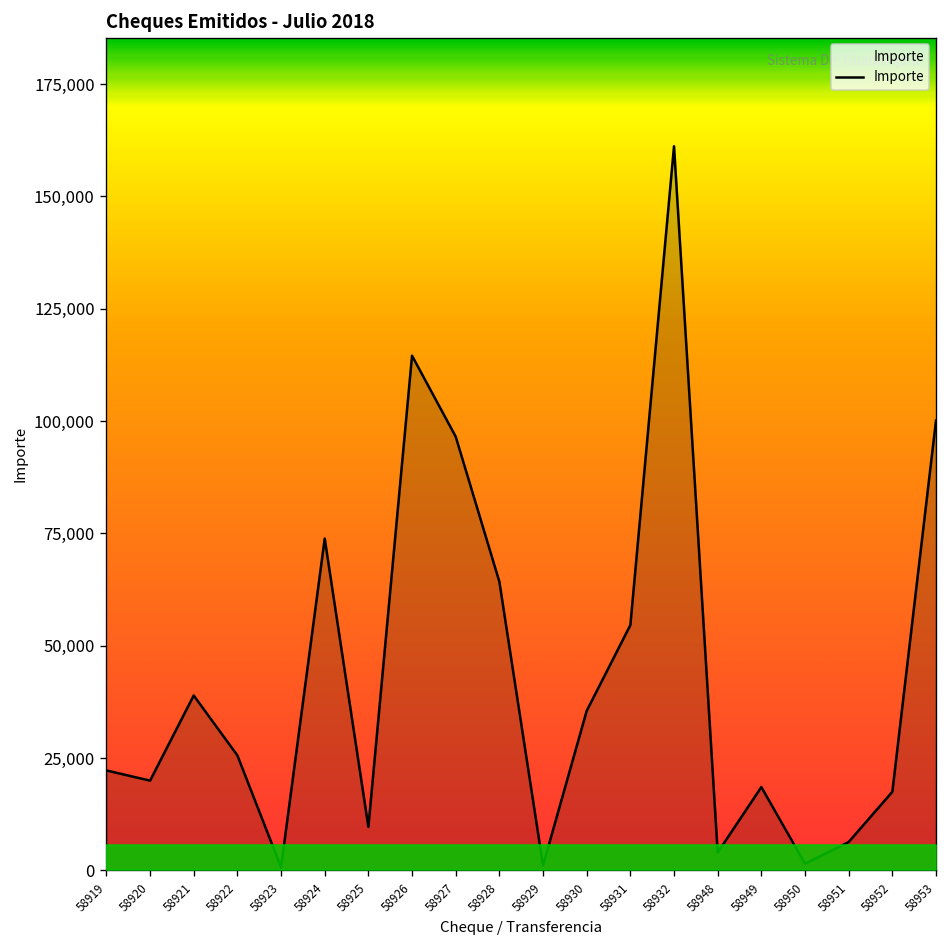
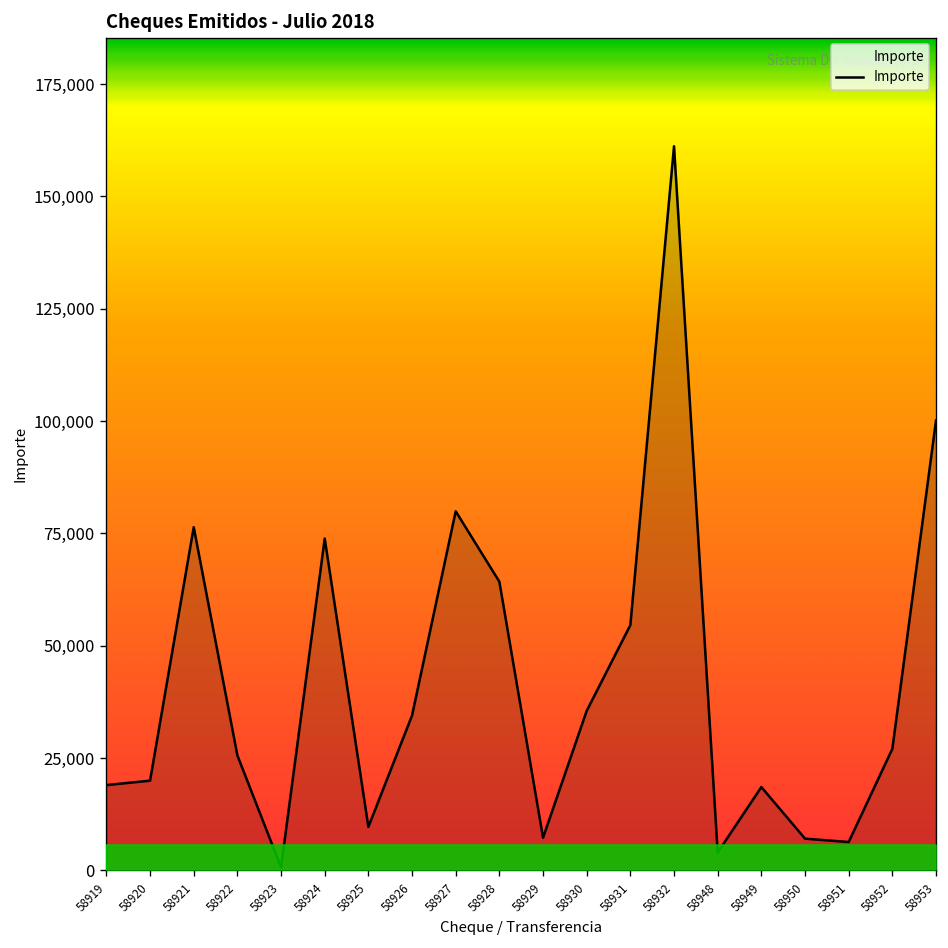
  {
    "Importe": {
-     "58919": "22,000",
+     "58919": "19,000",
      "58920": "20,000",
-     "58921": "39,000",
+     "58921": "76,000",
      "58922": "26,000",
      "58923": "1,000",
      "58924": "74,000",
      "58925": "10,000",
-     "58926": "115,000",
-     "58927": "97,000",
+     "58926": "34,000",
+     "58927": "80,000",
      "58928": "64,000",
-     "58929": "1,000",
+     "58929": "7,000",
      "58930": "36,000",
      "58931": "55,000",
      "58932": "161,000",
      "58948": "4,000",
      "58949": "19,000",
-     "58950": "2,000",
+     "58950": "7,000",
      "58951": "6,000",
-     "58952": "18,000",
+     "58952": "27,000",
      "58953": "100,000"
    }
  }
